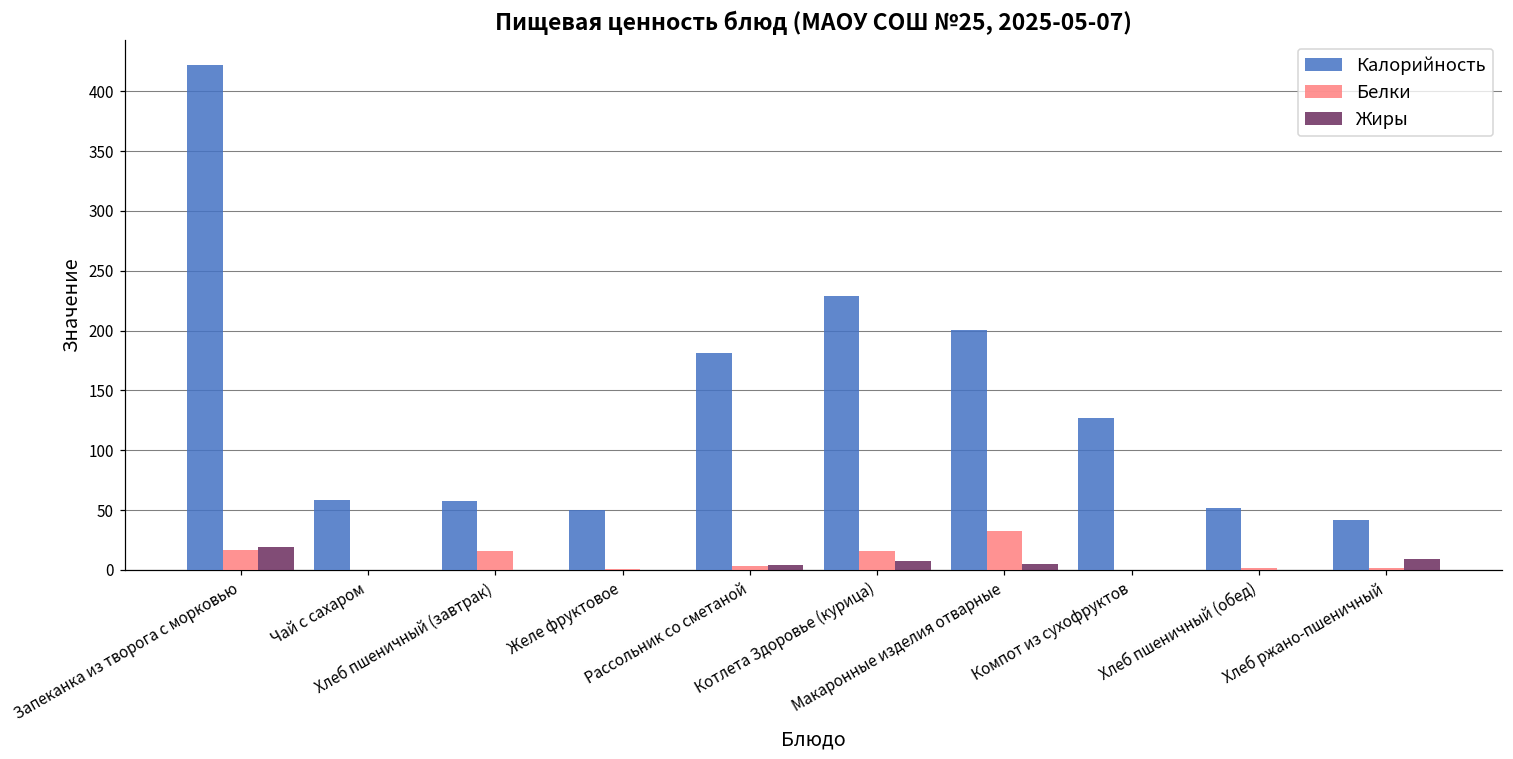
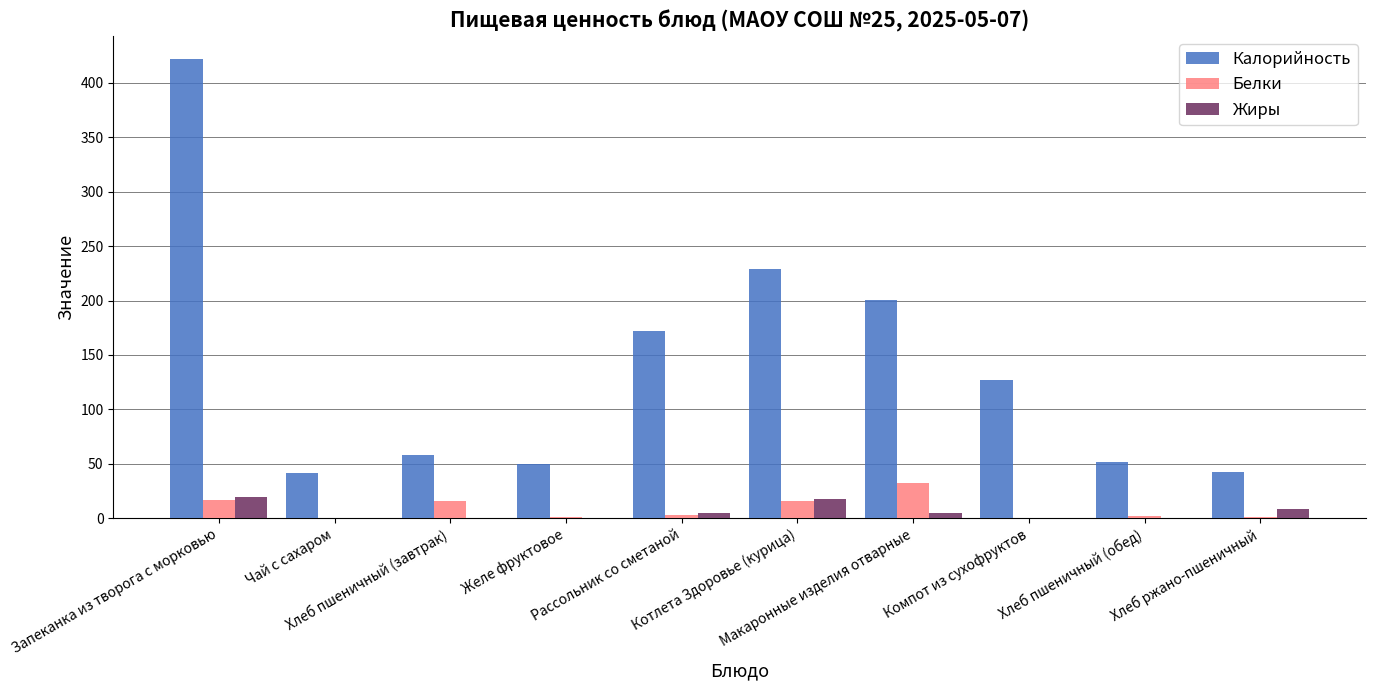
  {
    "Калорийность": {
      "Запеканка из творога с морковью": 422,
-     "Чай с сахаром": 58,
+     "Чай с сахаром": 41,
      "Хлеб пшеничный (завтрак)": 58,
      "Желе фруктовое": 50,
-     "Рассольник со сметаной": 181,
+     "Рассольник со сметаной": 172,
      "Котлета Здоровье (курица)": 229,
      "Макаронные изделия отварные": 201,
      "Компот из сухофруктов": 127,
      "Хлеб пшеничный (обед)": 52,
      "Хлеб ржано-пшеничный": 42
    },
    "Белки": {
      "Запеканка из творога с морковью": 17,
      "Хлеб пшеничный (завтрак)": 16,
      "Рассольник со сметаной": 3,
      "Котлета Здоровье (курица)": 16,
      "Макаронные изделия отварные": 32
    },
    "Жиры": {
      "Запеканка из творога с морковью": 19,
      "Чай с сахаром": 0,
      "Желе фруктовое": 0,
      "Рассольник со сметаной": 4,
-     "Котлета Здоровье (курица)": 7,
+     "Котлета Здоровье (курица)": 18,
      "Макаронные изделия отварные": 5,
      "Компот из сухофруктов": 0,
      "Хлеб ржано-пшеничный": 9
    }
  }
